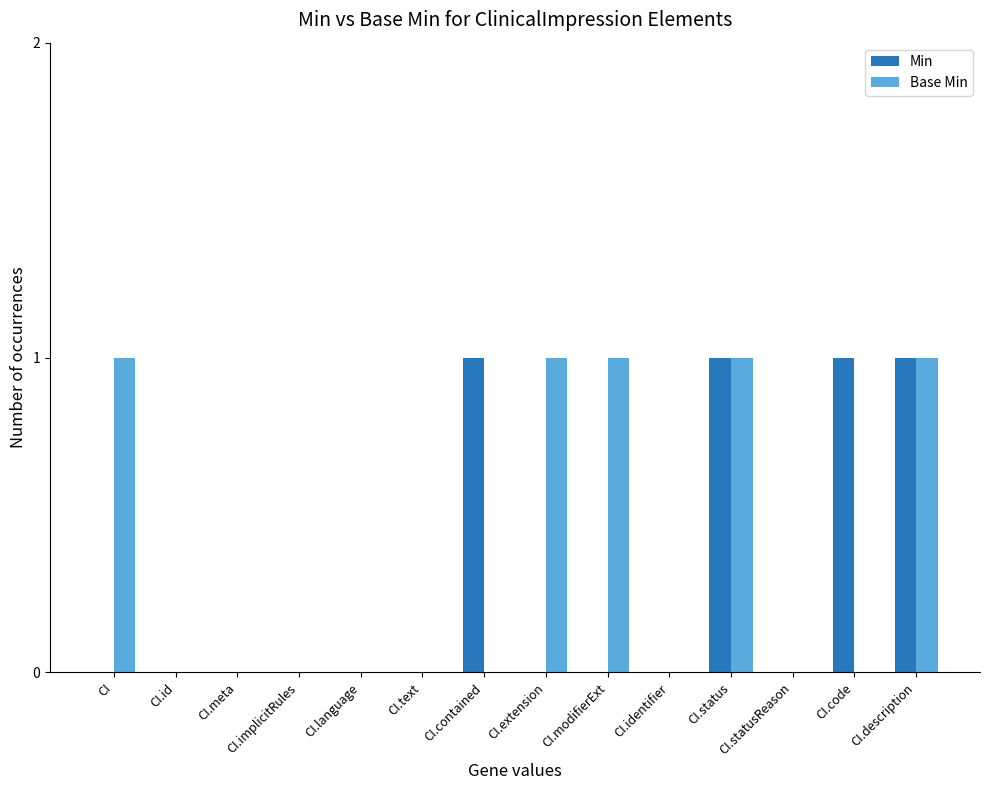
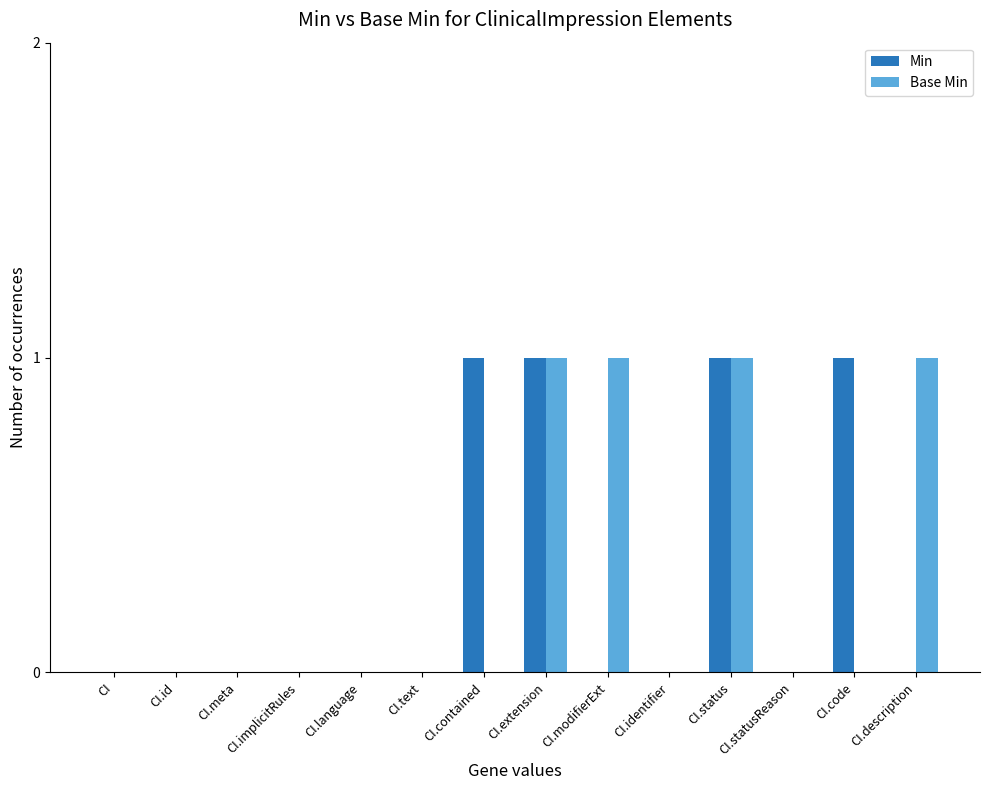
  {
    "Min": {
      "CI": 0,
      "CI.id": 0,
      "CI.meta": 0,
      "CI.implicitRules": 0,
      "CI.language": 0,
      "CI.text": 0,
      "CI.contained": 1,
-     "CI.extension": 0,
+     "CI.extension": 1,
      "CI.modifierExt": 0,
      "CI.identifier": 0,
      "CI.status": 1,
      "CI.statusReason": 0,
      "CI.code": 1,
-     "CI.description": 1
+     "CI.description": 0
    },
    "Base Min": {
-     "CI": 1,
+     "CI": 0,
      "CI.id": 0,
      "CI.meta": 0,
      "CI.implicitRules": 0,
      "CI.language": 0,
      "CI.text": 0,
      "CI.contained": 0,
      "CI.extension": 1,
      "CI.modifierExt": 1,
      "CI.identifier": 0,
      "CI.status": 1,
      "CI.statusReason": 0,
      "CI.code": 0,
      "CI.description": 1
    }
  }
